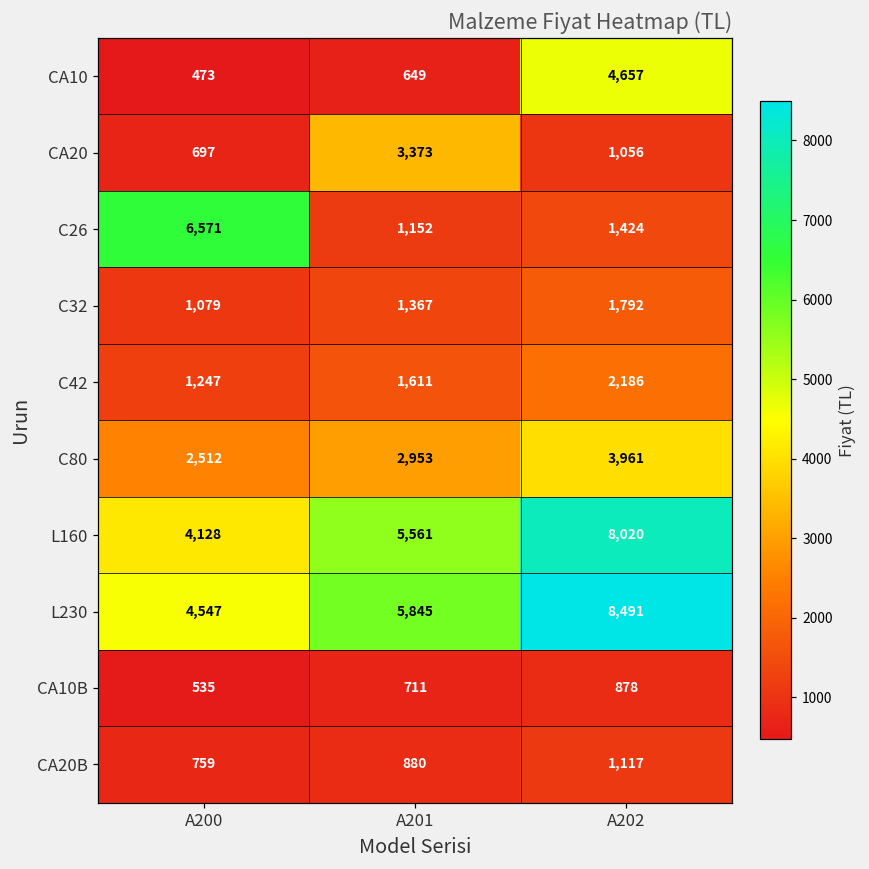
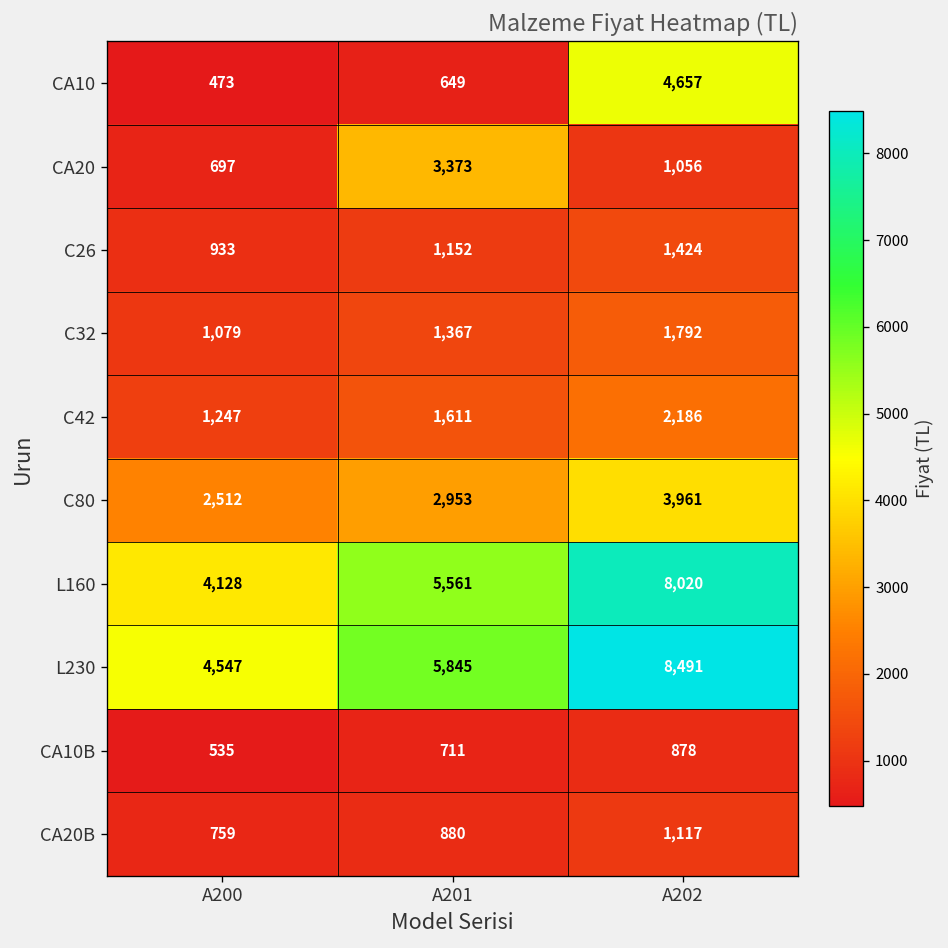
  {
    "CA10": {
      "A200": "473",
      "A201": "649",
      "A202": "4,657"
    },
    "CA20": {
      "A200": "697",
      "A201": "3,373",
      "A202": "1,056"
    },
    "C26": {
-     "A200": "6,571",
+     "A200": "933",
      "A201": "1,152",
      "A202": "1,424"
    },
    "C32": {
      "A200": "1,079",
      "A201": "1,367",
      "A202": "1,792"
    },
    "C42": {
      "A200": "1,247",
      "A201": "1,611",
      "A202": "2,186"
    },
    "C80": {
      "A200": "2,512",
      "A201": "2,953",
      "A202": "3,961"
    },
    "L160": {
      "A200": "4,128",
      "A201": "5,561",
      "A202": "8,020"
    },
    "L230": {
      "A200": "4,547",
      "A201": "5,845",
      "A202": "8,491"
    },
    "CA10B": {
      "A200": "535",
      "A201": "711",
      "A202": "878"
    },
    "CA20B": {
      "A200": "759",
      "A201": "880",
      "A202": "1,117"
    }
  }
